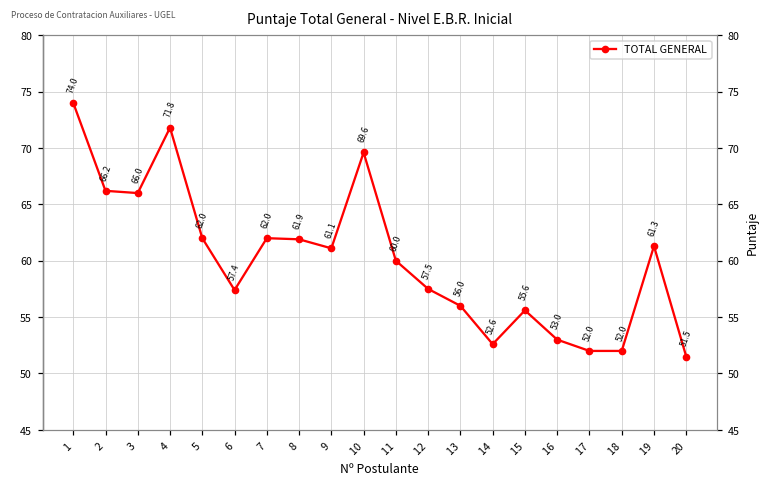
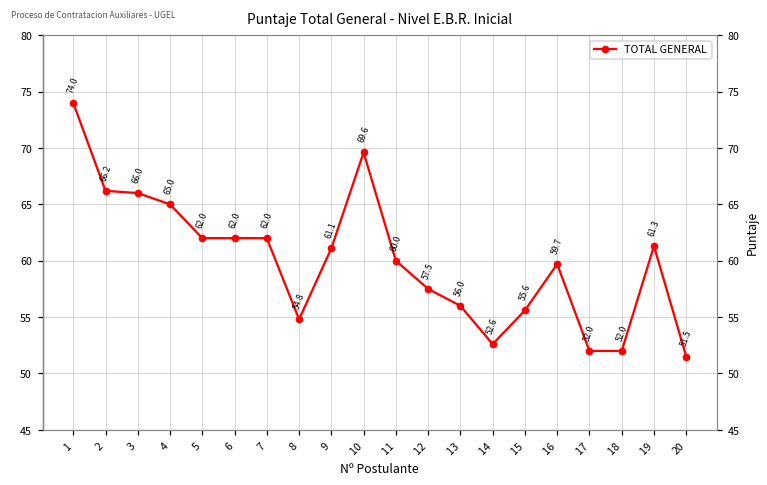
  {
    "1": 74.0,
    "2": 66.2,
    "3": 66.0,
-   "4": 71.8,
+   "4": 65.0,
    "5": 62.0,
-   "6": 57.4,
+   "6": 62.0,
    "7": 62.0,
-   "8": 61.9,
+   "8": 54.8,
    "9": 61.1,
    "10": 69.6,
    "11": 60.0,
    "12": 57.5,
    "13": 56.0,
    "14": 52.6,
    "15": 55.6,
-   "16": 53.0,
+   "16": 59.7,
    "17": 52.0,
    "18": 52.0,
    "19": 61.3,
    "20": 51.5
  }
